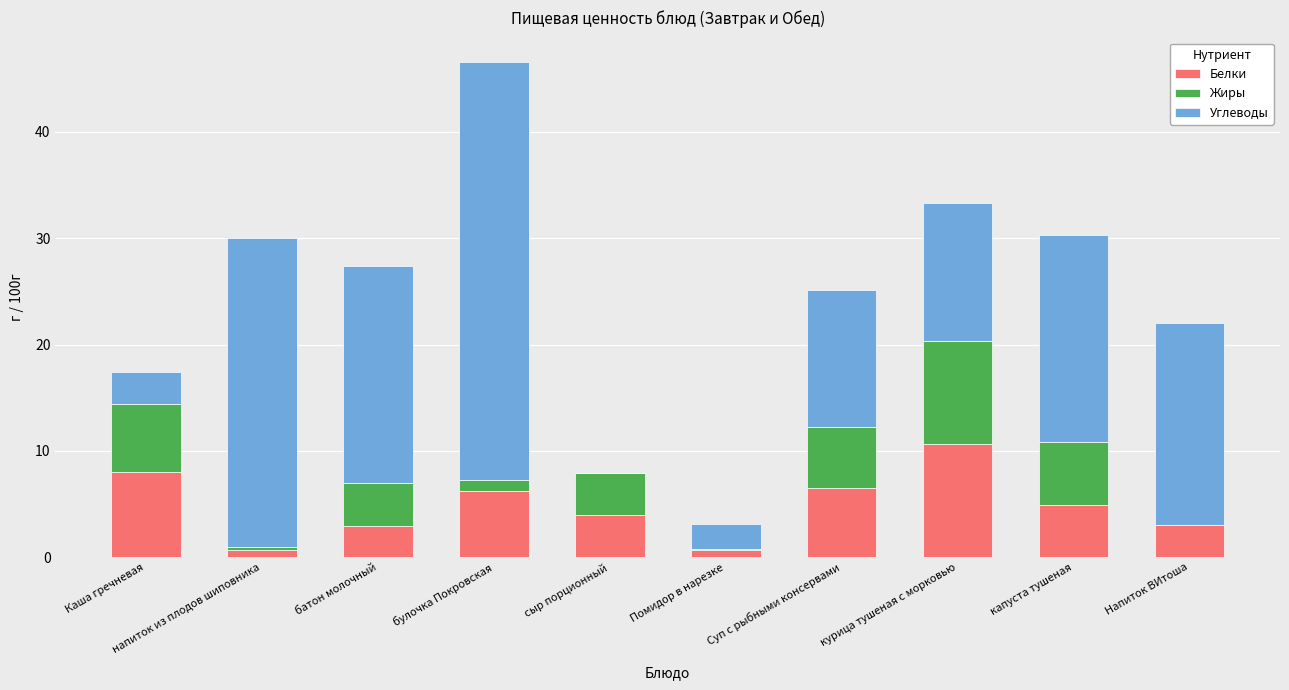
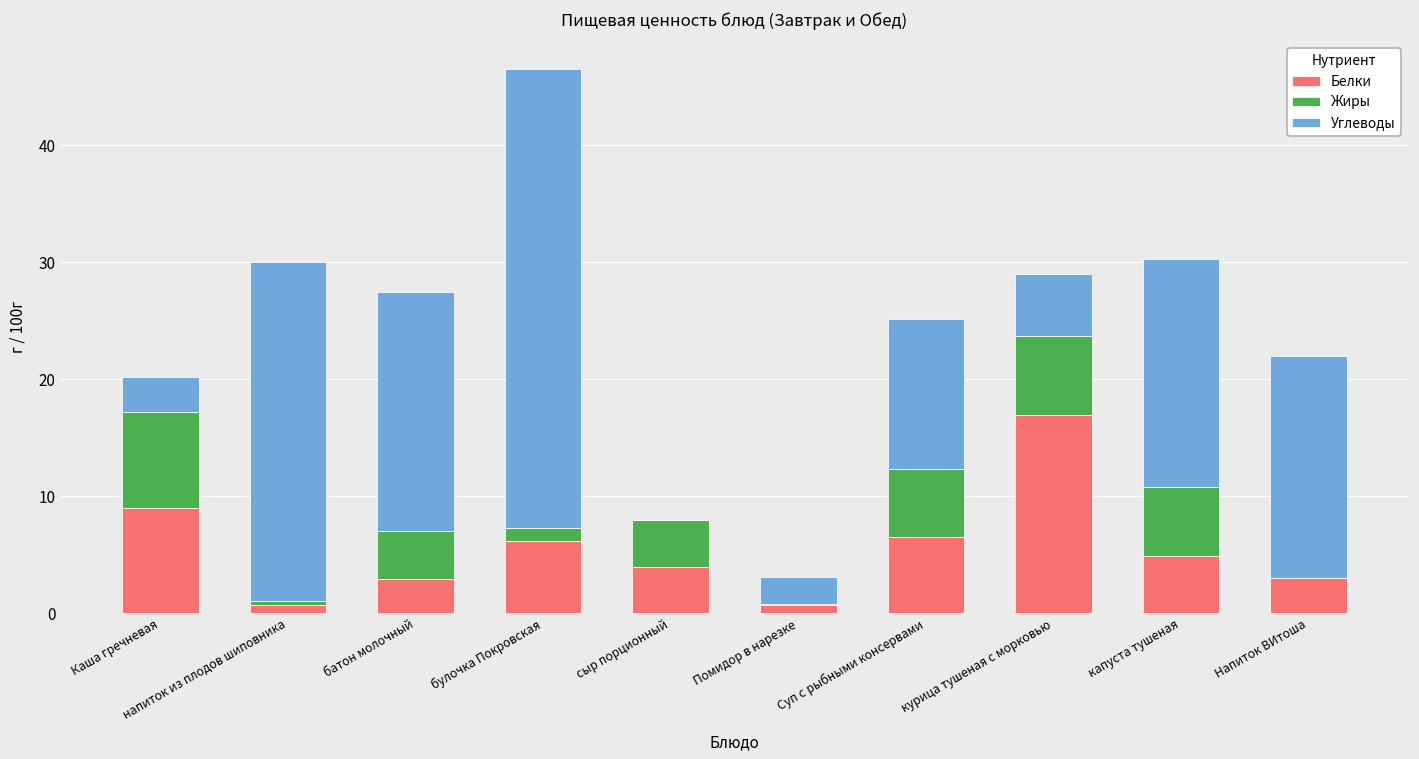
  {
    "Белки": {
-     "Каша гречневая": 8,
+     "Каша гречневая": 9,
      "напиток из плодов шиповника": 0.7,
      "батон молочный": 2.9,
      "булочка Покровская": 6.2,
      "сыр порционный": 4.0,
      "Помидор в нарезке": 0.7,
      "Суп с рыбными консервами": 6.5,
-     "курица тушеная с морковью": 10.7,
+     "курица тушеная с морковью": 16.9,
      "капуста тушеная": 4.9,
      "Напиток ВИтоша": 3.0
    },
    "Жиры": {
-     "Каша гречневая": 6.4,
+     "Каша гречневая": 8.2,
      "напиток из плодов шиповника": 0.3,
      "батон молочный": 4.1,
      "булочка Покровская": 1.1,
      "сыр порционный": 4.0,
      "Суп с рыбными консервами": 5.8,
-     "курица тушеная с морковью": 9.6,
+     "курица тушеная с морковью": 6.8,
      "капуста тушеная": 5.9,
      "Напиток ВИтоша": 0.0
    },
    "Углеводы": {
      "Каша гречневая": 3.0,
      "напиток из плодов шиповника": 29.0,
      "батон молочный": 20.4,
      "булочка Покровская": 39.3,
      "сыр порционный": 0.0,
      "Помидор в нарезке": 2.3,
      "Суп с рыбными консервами": 12.8,
-     "курица тушеная с морковью": 13.0,
+     "курица тушеная с морковью": 5.3,
      "капуста тушеная": 19.5,
      "Напиток ВИтоша": 19.0
    }
  }
